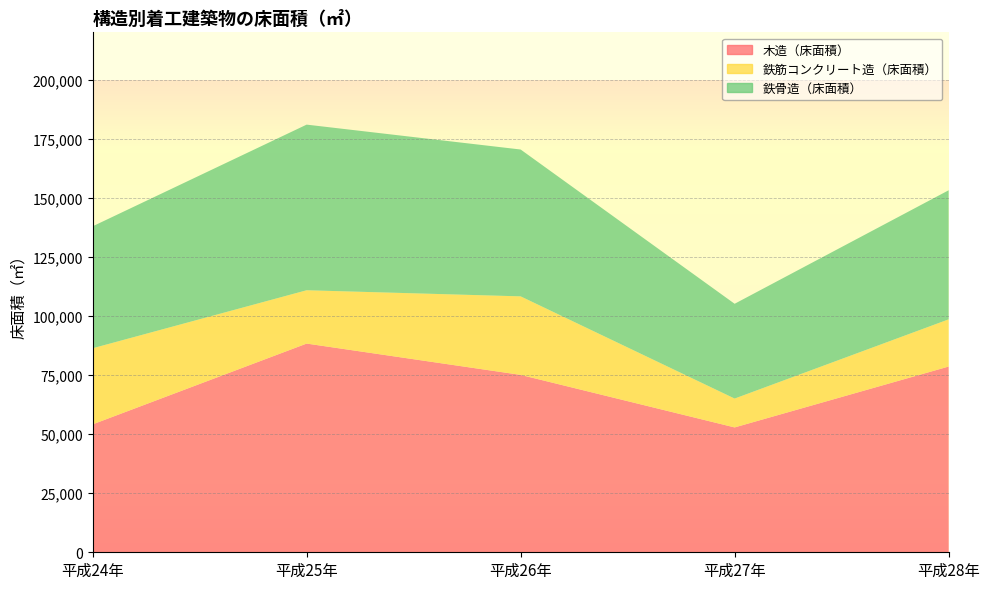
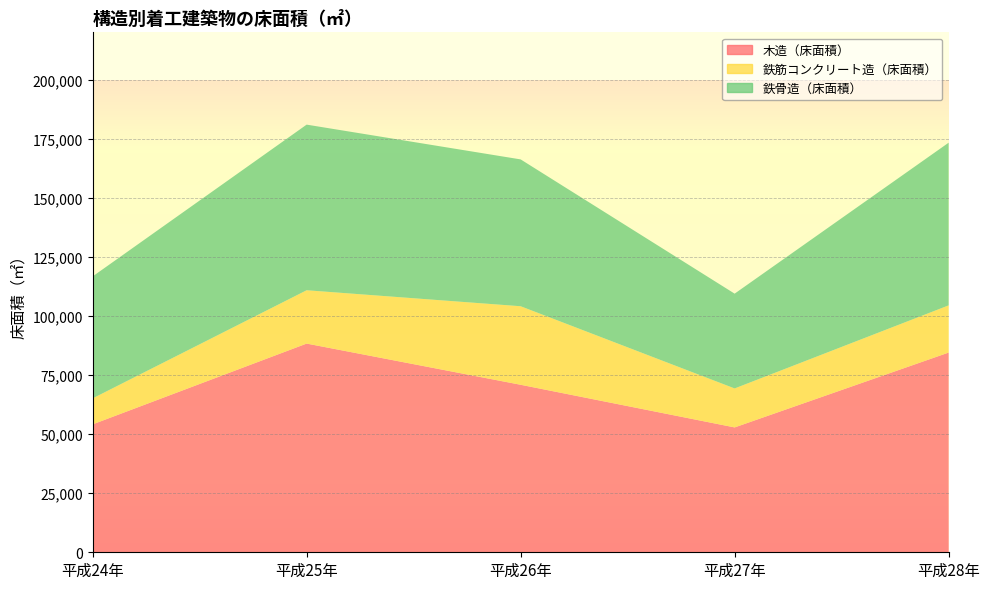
  {
    "木造（床面積）": {
      "平成24年": "54,000",
      "平成25年": "88,000",
-     "平成26年": "75,000",
+     "平成26年": "71,000",
      "平成27年": "53,000",
-     "平成28年": "79,000"
+     "平成28年": "85,000"
    },
    "鉄筋コンクリート造（床面積）": {
-     "平成24年": "32,000",
+     "平成24年": "11,000",
      "平成25年": "23,000",
      "平成26年": "33,000",
-     "平成27年": "12,000",
+     "平成27年": "16,000",
      "平成28年": "20,000"
    },
    "鉄骨造（床面積）": {
      "平成24年": "52,000",
      "平成25年": "70,000",
      "平成26年": "62,000",
      "平成27年": "40,000",
-     "平成28年": "55,000"
+     "平成28年": "69,000"
    }
  }
